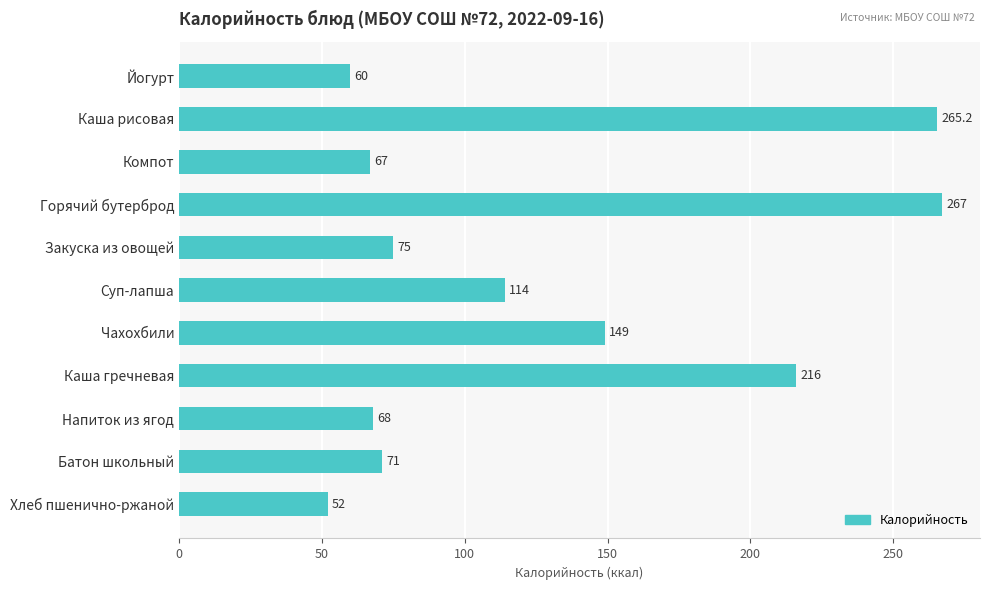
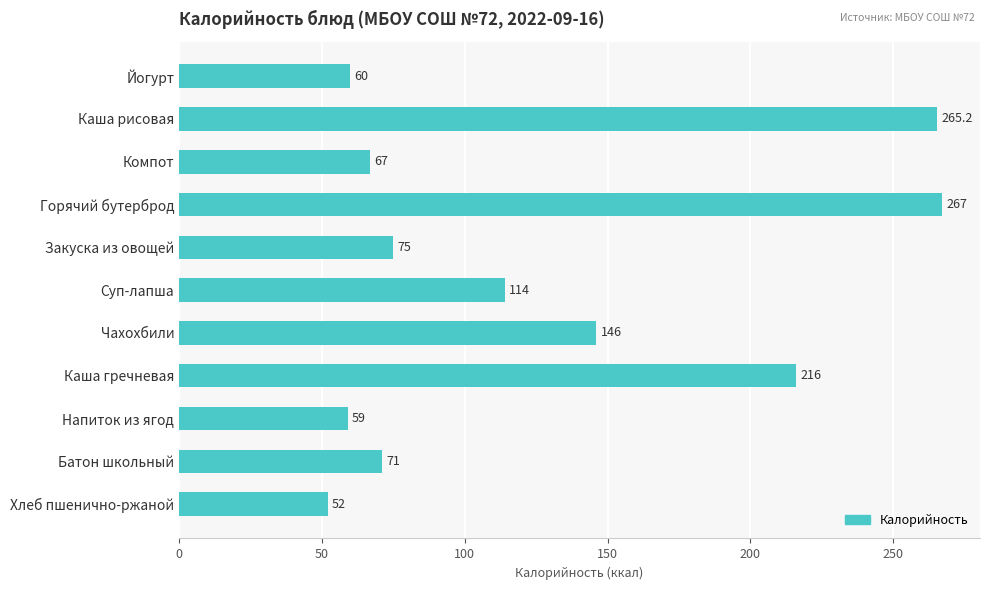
  {
    "Йогурт": 60,
    "Каша рисовая": 265.2,
    "Компот": 67,
    "Горячий бутерброд": 267,
    "Закуска из овощей": 75,
    "Суп-лапша": 114,
-   "Чахохбили": 149,
+   "Чахохбили": 146,
    "Каша гречневая": 216,
-   "Напиток из ягод": 68,
+   "Напиток из ягод": 59,
    "Батон школьный": 71,
    "Хлеб пшенично-ржаной": 52
  }
